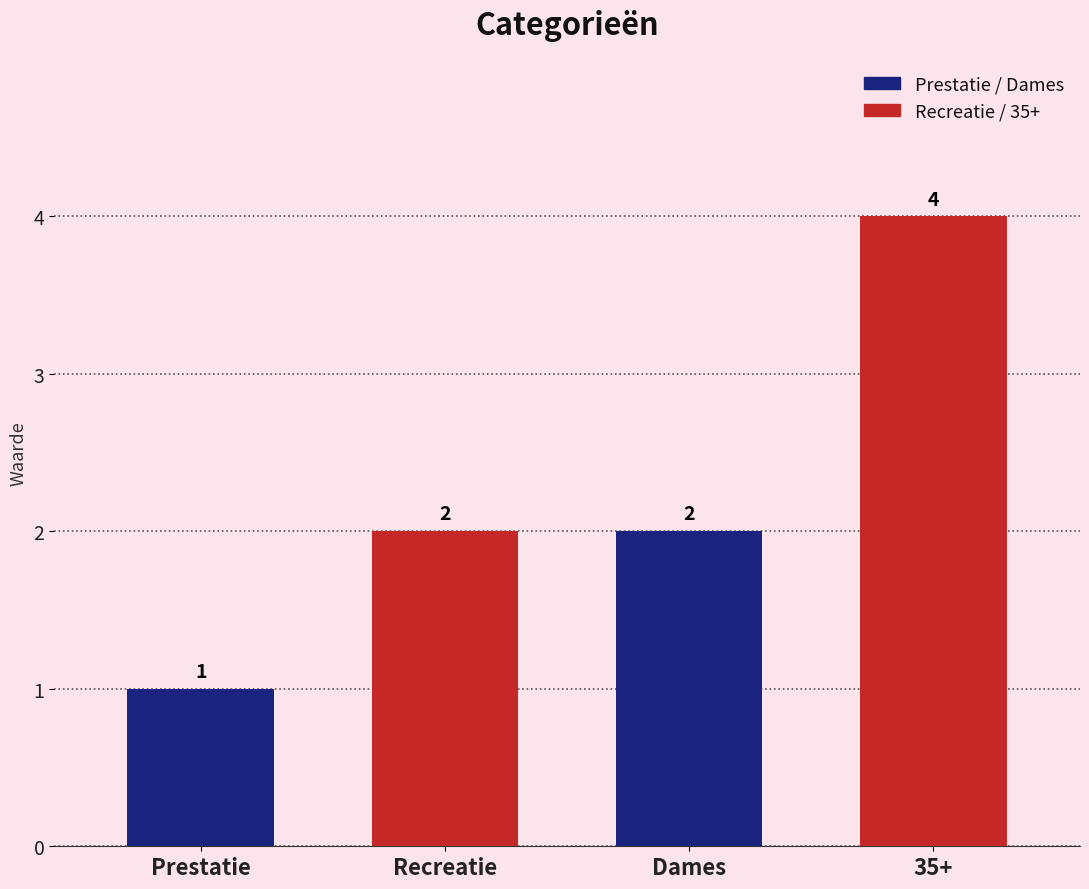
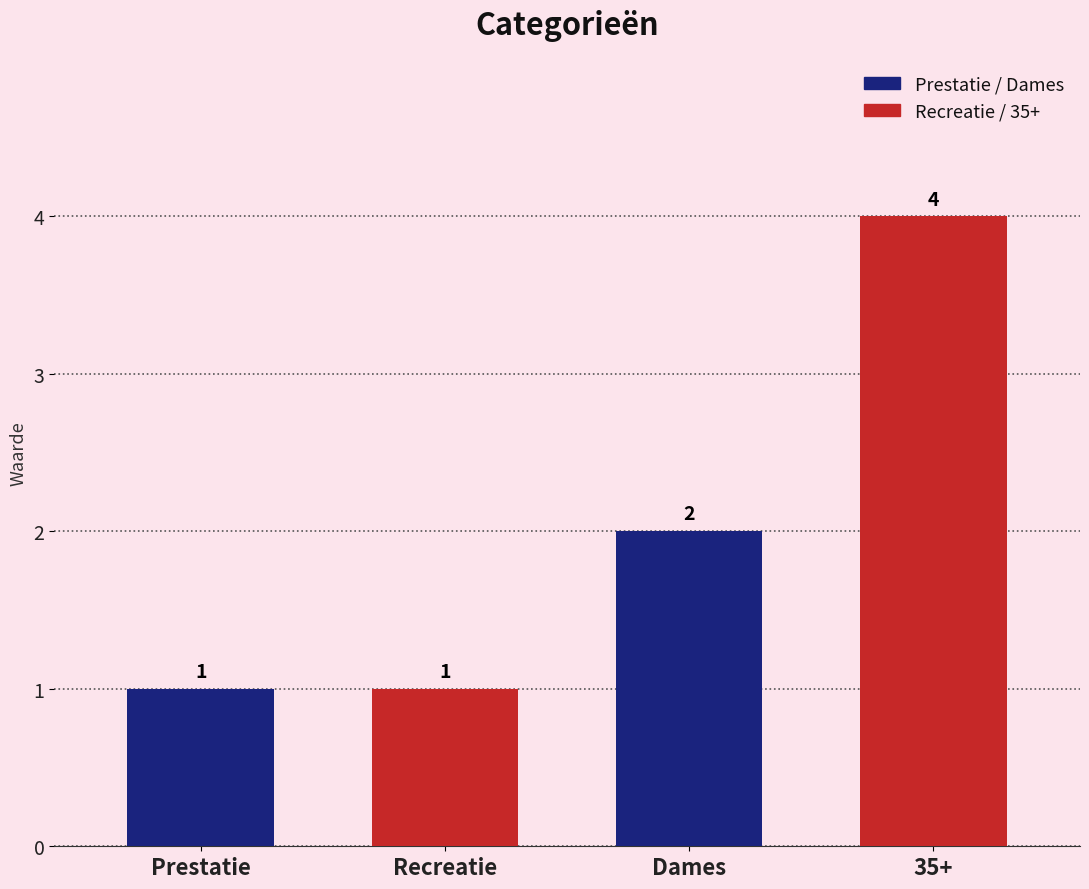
  {
    "Prestatie": 1,
-   "Recreatie": 2,
+   "Recreatie": 1,
    "Dames": 2,
    "35+": 4
  }
